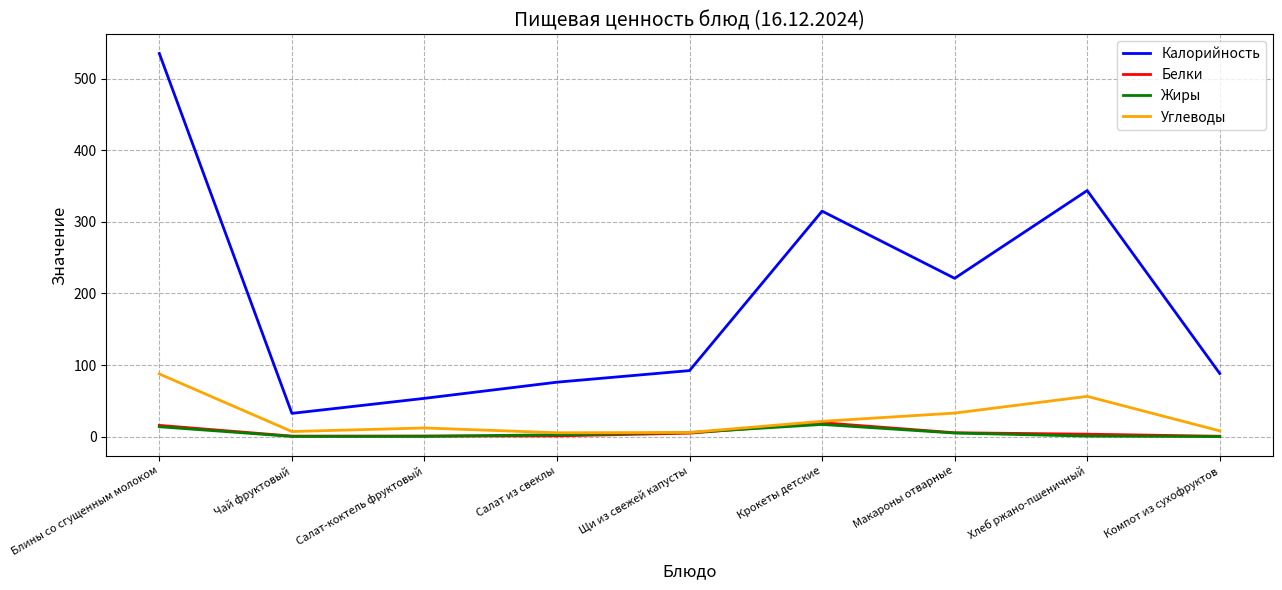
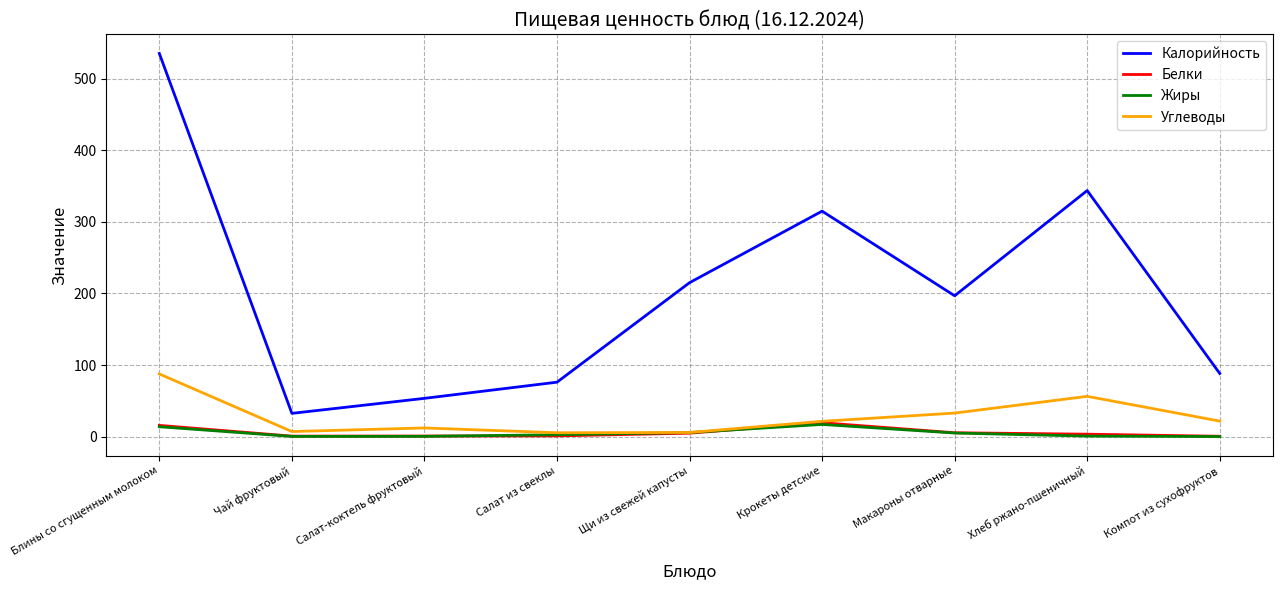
  {
    "Калорийность": {
      "Блины со сгущенным молоком": 540,
      "Чай фруктовый": 30,
      "Салат-коктель фруктовый": 50,
      "Салат из свеклы": 80,
-     "Щи из свежей капусты": 90,
+     "Щи из свежей капусты": 220,
      "Крокеты детские": 320,
-     "Макароны отварные": 220,
+     "Макароны отварные": 200,
      "Хлеб ржано-пшеничный": 340,
      "Компот из сухофруктов": 90
    },
    "Углеводы": {
      "Блины со сгущенным молоком": 90,
      "Чай фруктовый": 10,
      "Салат-коктель фруктовый": 10,
      "Макароны отварные": 30,
      "Хлеб ржано-пшеничный": 60,
-     "Компот из сухофруктов": 10
+     "Компот из сухофруктов": 20
    }
  }
